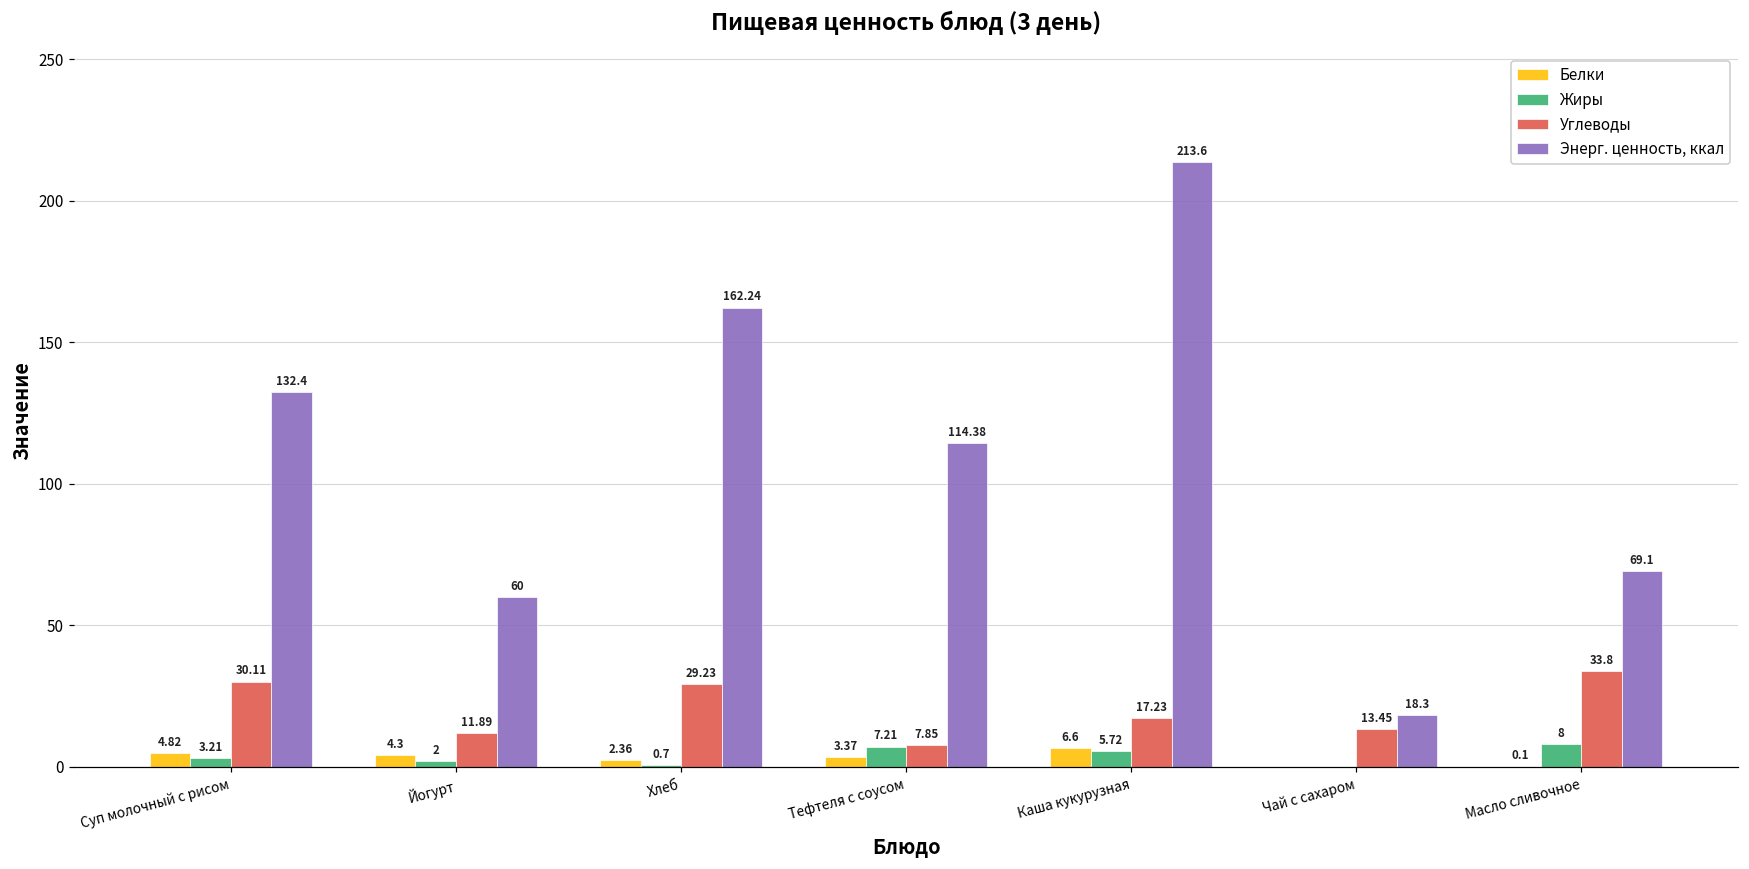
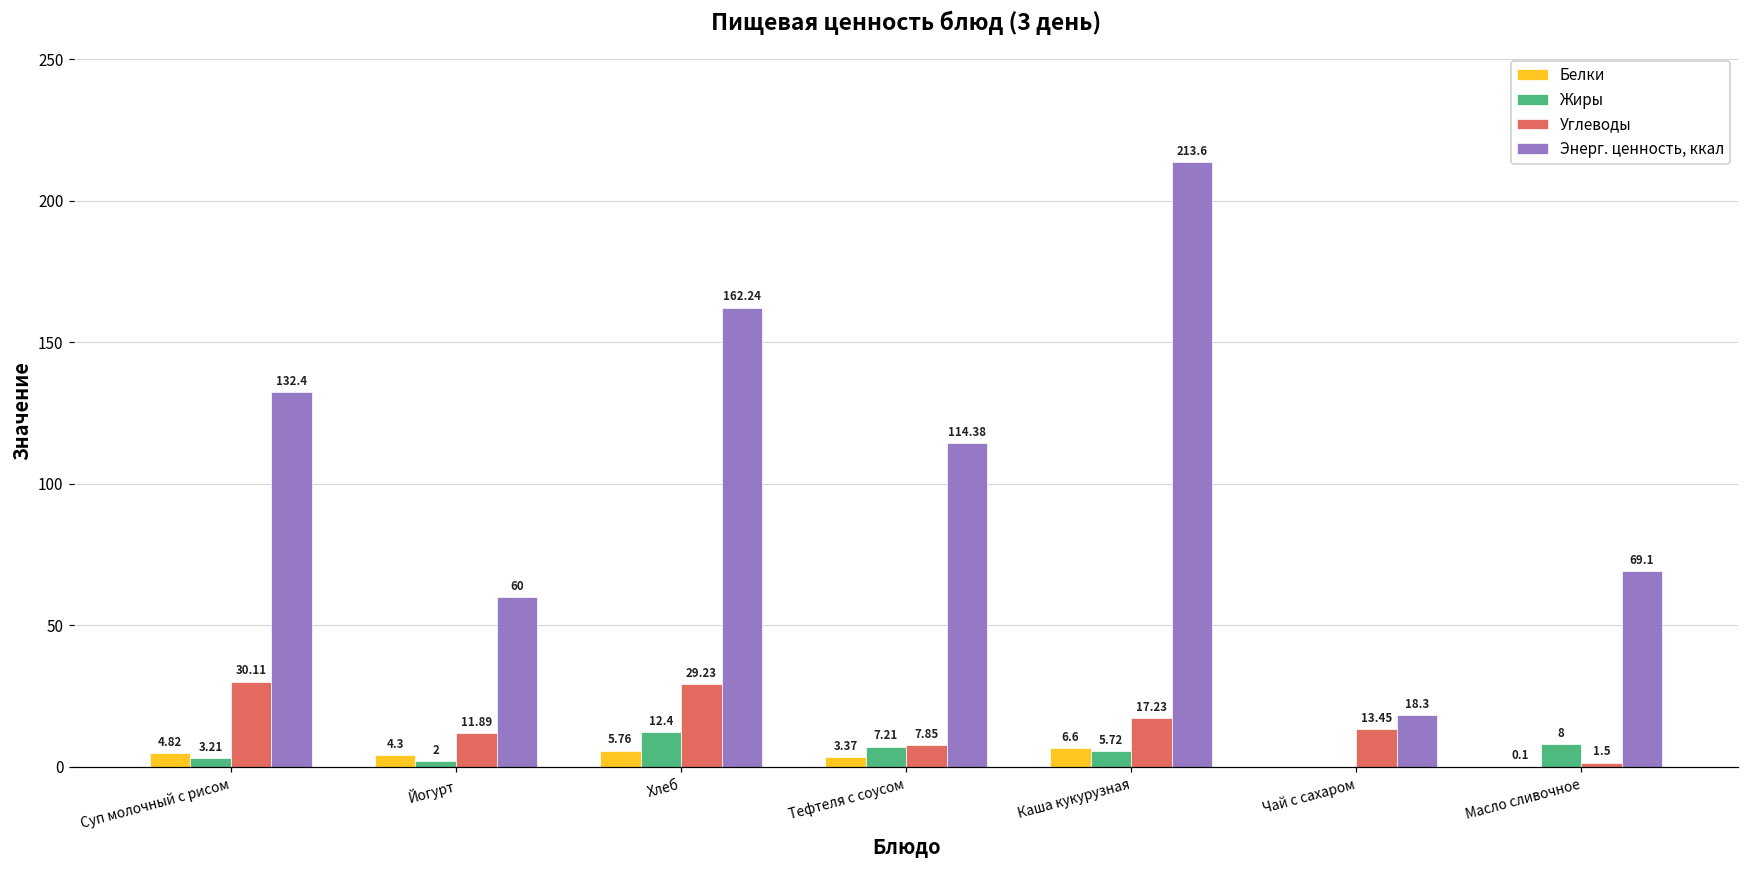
  {
    "Белки": {
      "Суп молочный с рисом": 4.82,
      "Йогурт": 4.3,
-     "Хлеб": 2.36,
+     "Хлеб": 5.76,
      "Тефтеля с соусом": 3.37,
      "Каша кукурузная": 6.6,
      "Масло сливочное": 0.1
    },
    "Жиры": {
      "Суп молочный с рисом": 3.21,
      "Йогурт": 2,
-     "Хлеб": 0.7,
+     "Хлеб": 12.4,
      "Тефтеля с соусом": 7.21,
      "Каша кукурузная": 5.72,
      "Масло сливочное": 8
    },
    "Углеводы": {
      "Суп молочный с рисом": 30.11,
      "Йогурт": 11.89,
      "Хлеб": 29.23,
      "Тефтеля с соусом": 7.85,
      "Каша кукурузная": 17.23,
      "Чай с сахаром": 13.45,
-     "Масло сливочное": 33.8
+     "Масло сливочное": 1.5
    },
    "Энерг. ценность, ккал": {
      "Суп молочный с рисом": 132.4,
      "Йогурт": 60,
      "Хлеб": 162.24,
      "Тефтеля с соусом": 114.38,
      "Каша кукурузная": 213.6,
      "Чай с сахаром": 18.3,
      "Масло сливочное": 69.1
    }
  }
